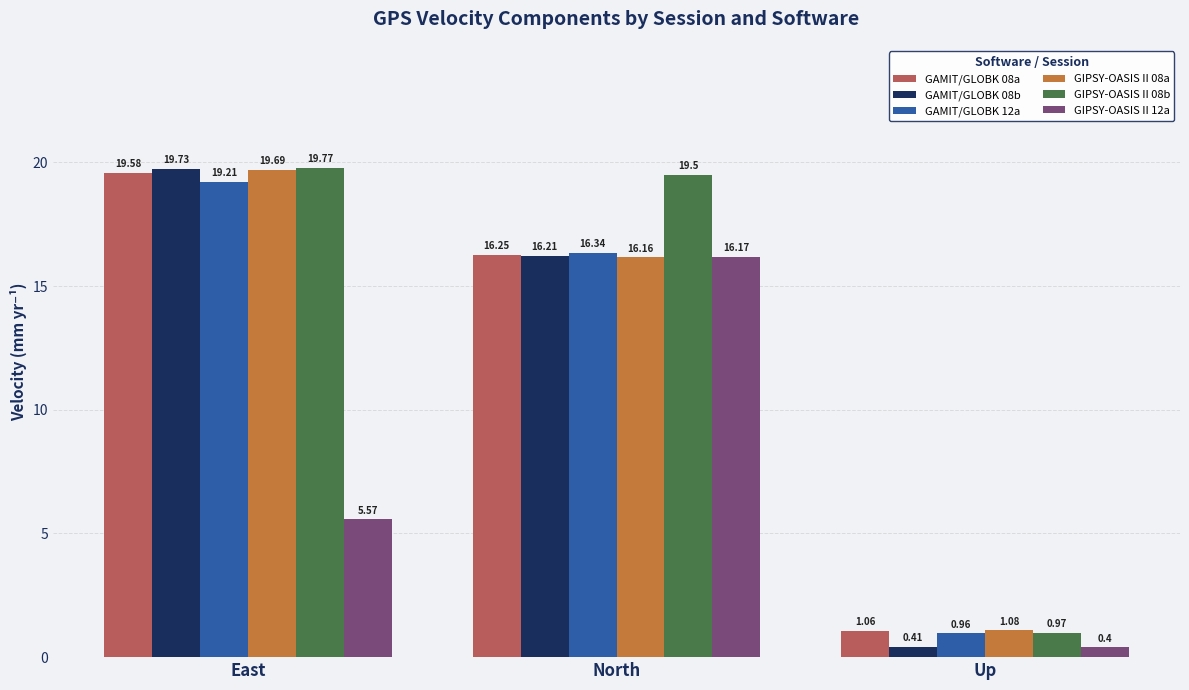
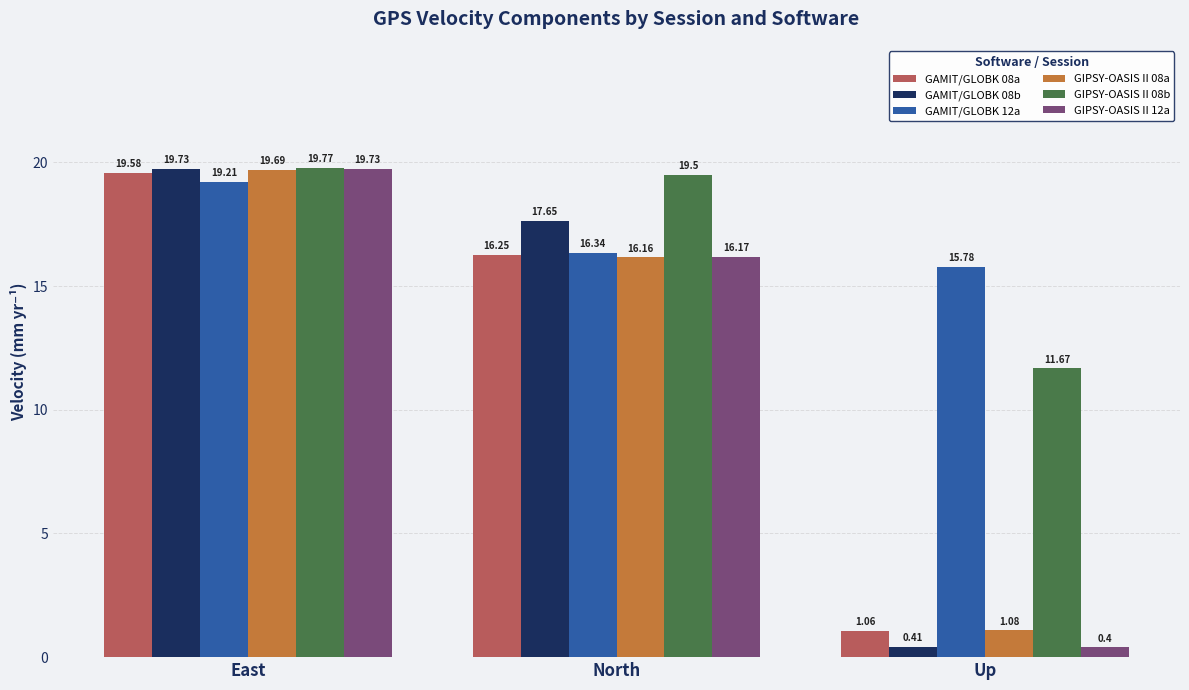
  {
    "GAMIT/GLOBK 08b": {
      "East": 19.73,
-     "North": 16.21,
+     "North": 17.65,
      "Up": 0.41
    },
    "GAMIT/GLOBK 12a": {
      "East": 19.21,
      "North": 16.34,
-     "Up": 0.96
+     "Up": 15.78
    },
    "GIPSY-OASIS II 08b": {
      "East": 19.77,
      "North": 19.5,
-     "Up": 0.97
+     "Up": 11.67
    },
    "GIPSY-OASIS II 12a": {
-     "East": 5.57,
+     "East": 19.73,
      "North": 16.17,
      "Up": 0.4
    }
  }
